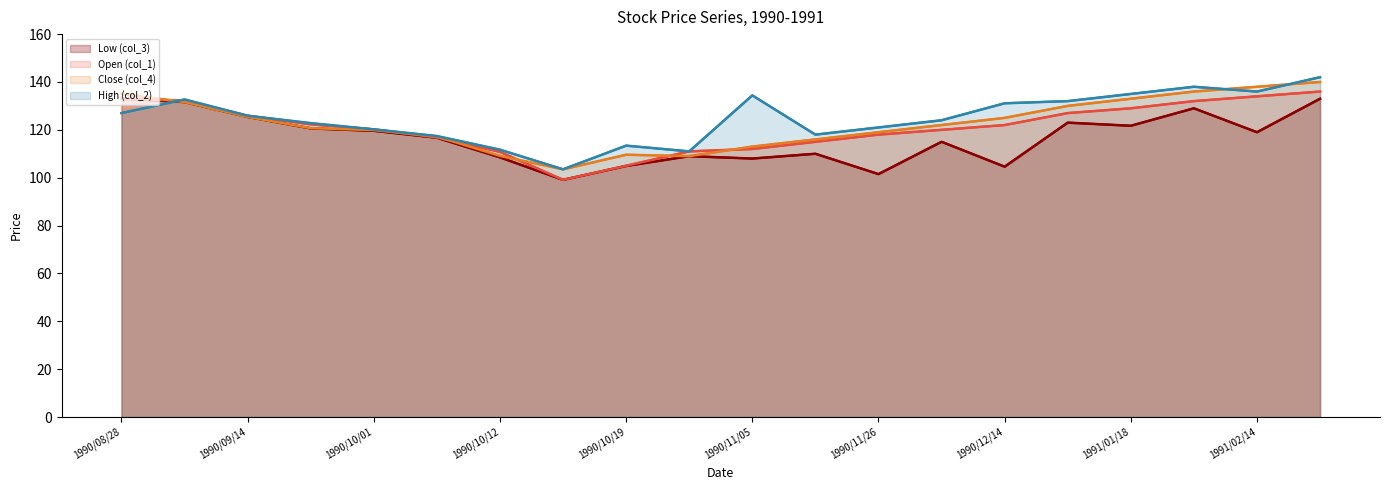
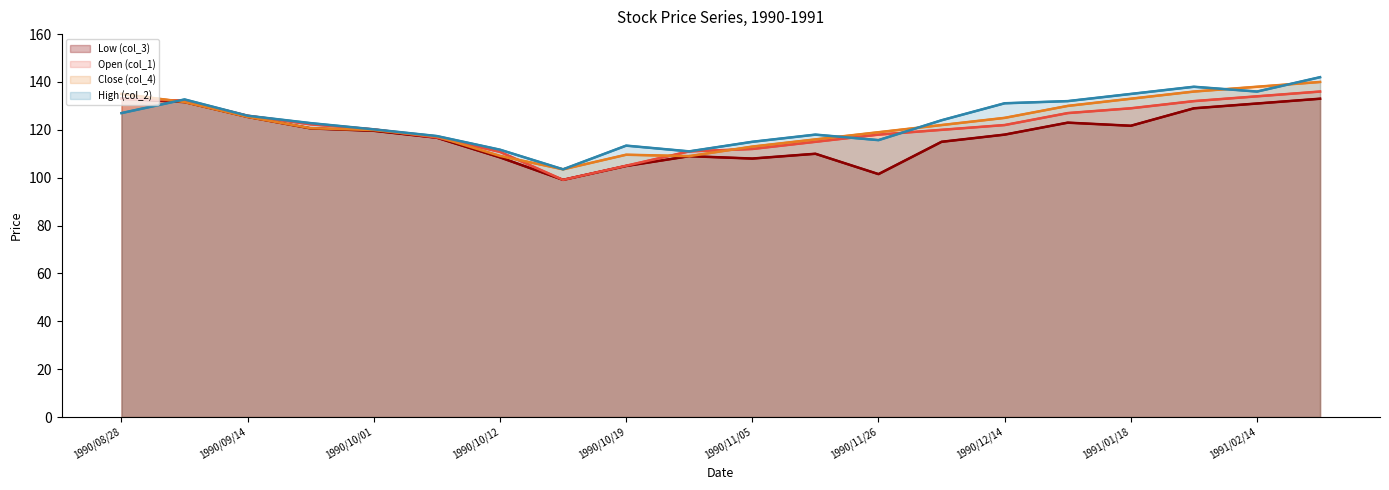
  {
    "Low (col_3)": {
      "1990/11/05": 108,
      "1990/11/26": 102,
-     "1990/12/14": 105,
+     "1990/12/14": 118,
      "1991/01/18": 122,
-     "1991/02/14": 119
+     "1991/02/14": 131
    },
    "High (col_2)": {
      "1990/08/28": 127,
      "1990/10/19": 113,
-     "1990/11/05": 134,
-     "1990/11/26": 121,
+     "1990/11/05": 115,
+     "1990/11/26": 116,
      "1990/12/14": 131,
      "1991/01/18": 135,
      "1991/02/14": 136
    }
  }
